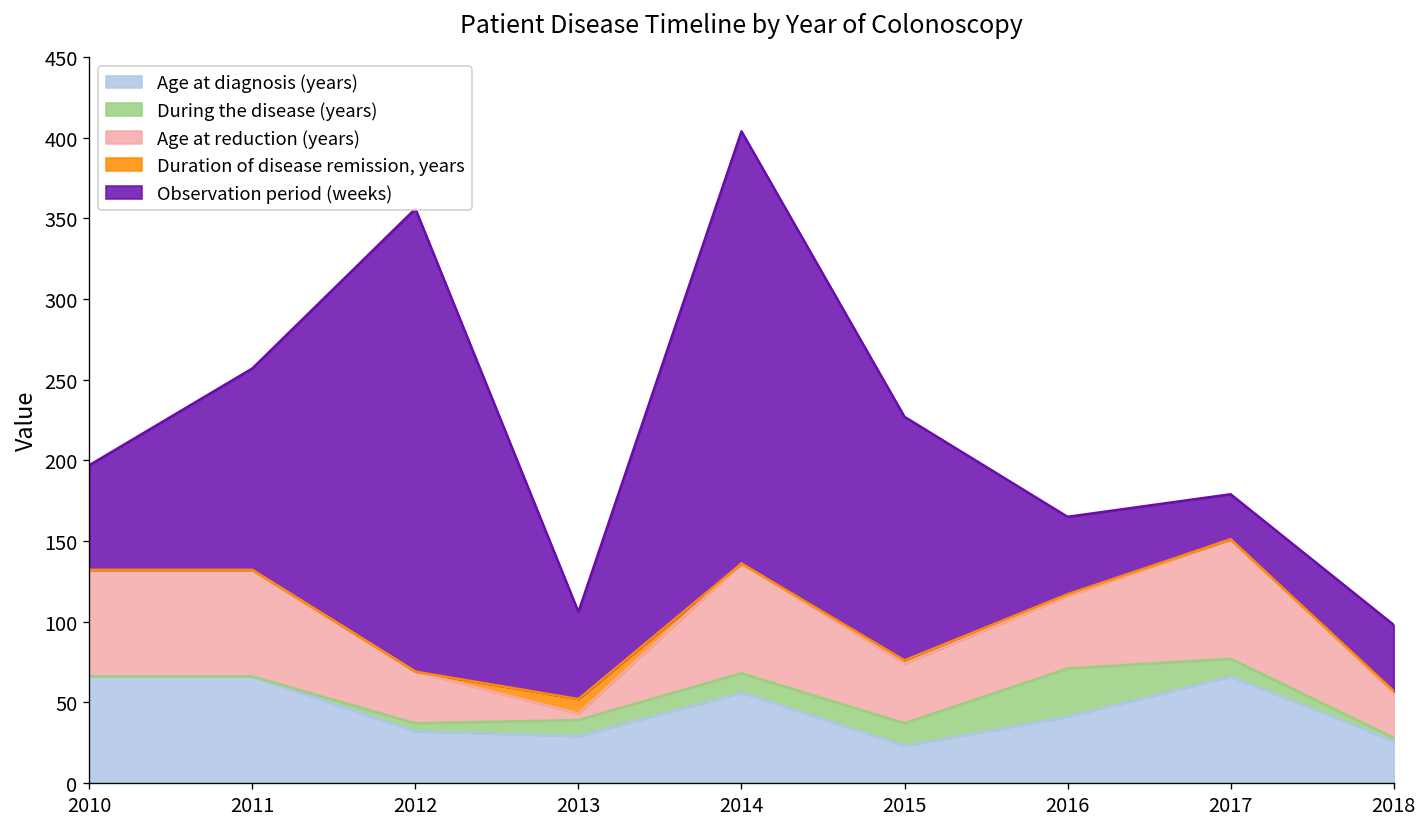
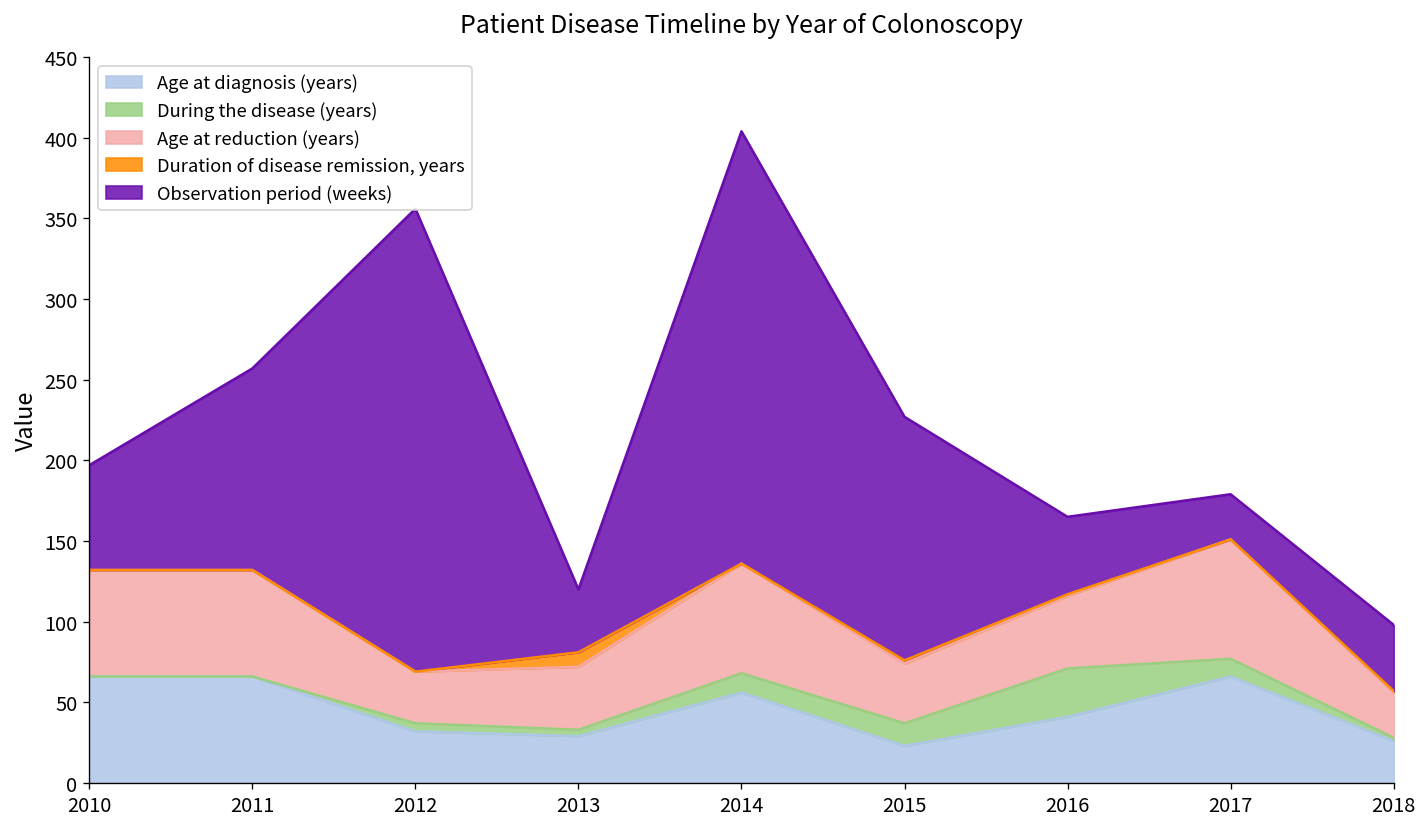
  {
    "Age at diagnosis (years)": {
      "2012": 32,
      "2013": 29,
      "2014": 56,
      "2015": 23,
      "2016": 41,
      "2017": 66,
      "2018": 26
    },
    "During the disease (years)": {
      "2012": 5,
-     "2013": 10,
+     "2013": 4,
      "2014": 12,
      "2015": 14,
      "2016": 30,
      "2017": 11,
      "2018": 2
    },
    "Age at reduction (years)": {
-     "2013": 4,
+     "2013": 39,
      "2015": 37
    },
    "Duration of disease remission, years": {
      "2013": 9,
      "2015": 2
    },
    "Observation period (weeks)": {
      "2010": 65,
      "2011": 125,
-     "2013": 54,
+     "2013": 39,
      "2014": 268,
      "2015": 151,
      "2016": 48,
      "2017": 28,
      "2018": 41
    }
  }
